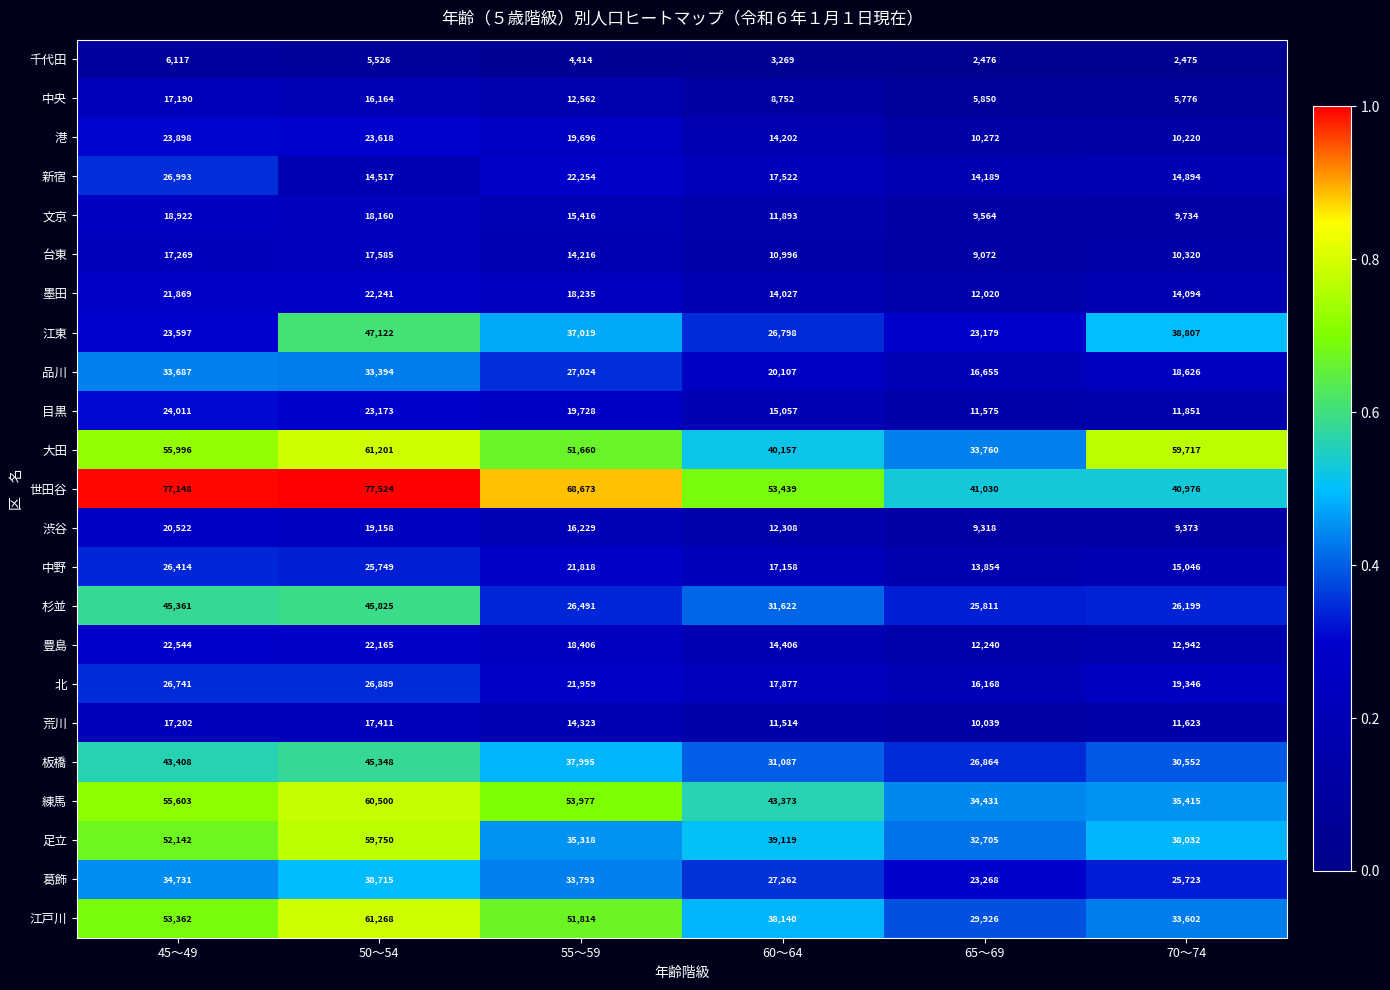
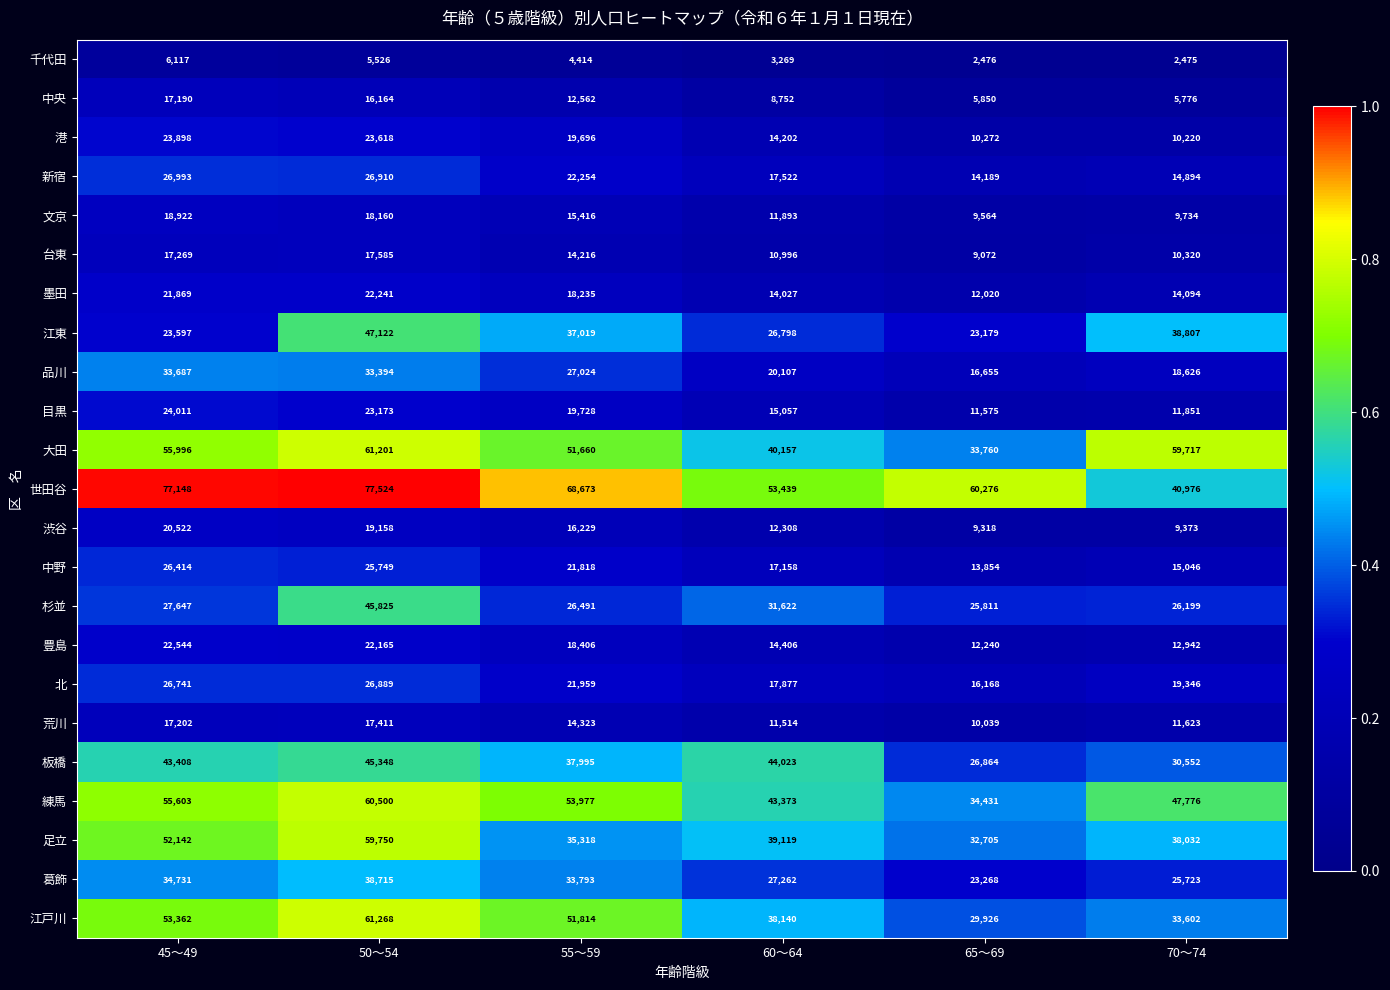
  {
    "千代田": {
      "45～49": "6,117",
      "50～54": "5,526",
      "55～59": "4,414",
      "60～64": "3,269",
      "65～69": "2,476",
      "70～74": "2,475"
    },
    "中央": {
      "45～49": "17,190",
      "50～54": "16,164",
      "55～59": "12,562",
      "60～64": "8,752",
      "65～69": "5,850",
      "70～74": "5,776"
    },
    "港": {
      "45～49": "23,898",
      "50～54": "23,618",
      "55～59": "19,696",
      "60～64": "14,202",
      "65～69": "10,272",
      "70～74": "10,220"
    },
    "新宿": {
      "45～49": "26,993",
-     "50～54": "14,517",
+     "50～54": "26,910",
      "55～59": "22,254",
      "60～64": "17,522",
      "65～69": "14,189",
      "70～74": "14,894"
    },
    "文京": {
      "45～49": "18,922",
      "50～54": "18,160",
      "55～59": "15,416",
      "60～64": "11,893",
      "65～69": "9,564",
      "70～74": "9,734"
    },
    "台東": {
      "45～49": "17,269",
      "50～54": "17,585",
      "55～59": "14,216",
      "60～64": "10,996",
      "65～69": "9,072",
      "70～74": "10,320"
    },
    "墨田": {
      "45～49": "21,869",
      "50～54": "22,241",
      "55～59": "18,235",
      "60～64": "14,027",
      "65～69": "12,020",
      "70～74": "14,094"
    },
    "江東": {
      "45～49": "23,597",
      "50～54": "47,122",
      "55～59": "37,019",
      "60～64": "26,798",
      "65～69": "23,179",
      "70～74": "38,807"
    },
    "品川": {
      "45～49": "33,687",
      "50～54": "33,394",
      "55～59": "27,024",
      "60～64": "20,107",
      "65～69": "16,655",
      "70～74": "18,626"
    },
    "目黒": {
      "45～49": "24,011",
      "50～54": "23,173",
      "55～59": "19,728",
      "60～64": "15,057",
      "65～69": "11,575",
      "70～74": "11,851"
    },
    "大田": {
      "45～49": "55,996",
      "50～54": "61,201",
      "55～59": "51,660",
      "60～64": "40,157",
      "65～69": "33,760",
      "70～74": "59,717"
    },
    "世田谷": {
      "45～49": "77,148",
      "50～54": "77,524",
      "55～59": "68,673",
      "60～64": "53,439",
-     "65～69": "41,030",
+     "65～69": "60,276",
      "70～74": "40,976"
    },
    "渋谷": {
      "45～49": "20,522",
      "50～54": "19,158",
      "55～59": "16,229",
      "60～64": "12,308",
      "65～69": "9,318",
      "70～74": "9,373"
    },
    "中野": {
      "45～49": "26,414",
      "50～54": "25,749",
      "55～59": "21,818",
      "60～64": "17,158",
      "65～69": "13,854",
      "70～74": "15,046"
    },
    "杉並": {
-     "45～49": "45,361",
+     "45～49": "27,647",
      "50～54": "45,825",
      "55～59": "26,491",
      "60～64": "31,622",
      "65～69": "25,811",
      "70～74": "26,199"
    },
    "豊島": {
      "45～49": "22,544",
      "50～54": "22,165",
      "55～59": "18,406",
      "60～64": "14,406",
      "65～69": "12,240",
      "70～74": "12,942"
    },
    "北": {
      "45～49": "26,741",
      "50～54": "26,889",
      "55～59": "21,959",
      "60～64": "17,877",
      "65～69": "16,168",
      "70～74": "19,346"
    },
    "荒川": {
      "45～49": "17,202",
      "50～54": "17,411",
      "55～59": "14,323",
      "60～64": "11,514",
      "65～69": "10,039",
      "70～74": "11,623"
    },
    "板橋": {
      "45～49": "43,408",
      "50～54": "45,348",
      "55～59": "37,995",
-     "60～64": "31,087",
+     "60～64": "44,023",
      "65～69": "26,864",
      "70～74": "30,552"
    },
    "練馬": {
      "45～49": "55,603",
      "50～54": "60,500",
      "55～59": "53,977",
      "60～64": "43,373",
      "65～69": "34,431",
-     "70～74": "35,415"
+     "70～74": "47,776"
    },
    "足立": {
      "45～49": "52,142",
      "50～54": "59,750",
      "55～59": "35,318",
      "60～64": "39,119",
      "65～69": "32,705",
      "70～74": "38,032"
    },
    "葛飾": {
      "45～49": "34,731",
      "50～54": "38,715",
      "55～59": "33,793",
      "60～64": "27,262",
      "65～69": "23,268",
      "70～74": "25,723"
    },
    "江戸川": {
      "45～49": "53,362",
      "50～54": "61,268",
      "55～59": "51,814",
      "60～64": "38,140",
      "65～69": "29,926",
      "70～74": "33,602"
    }
  }
